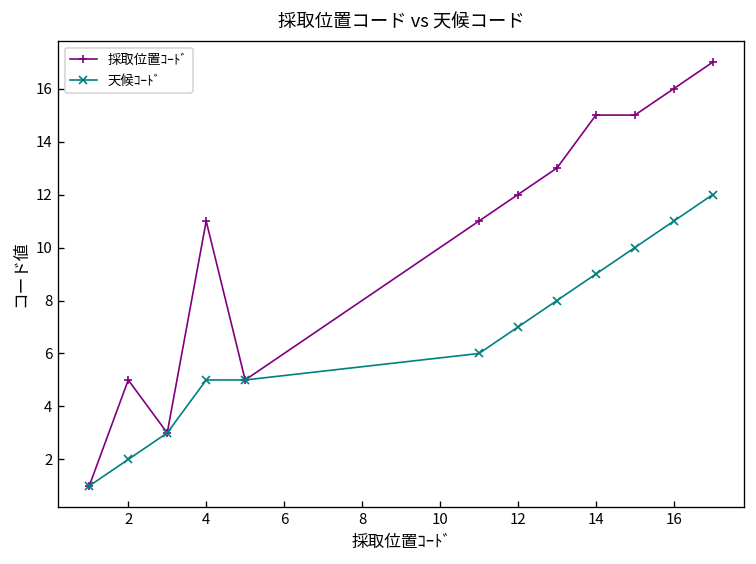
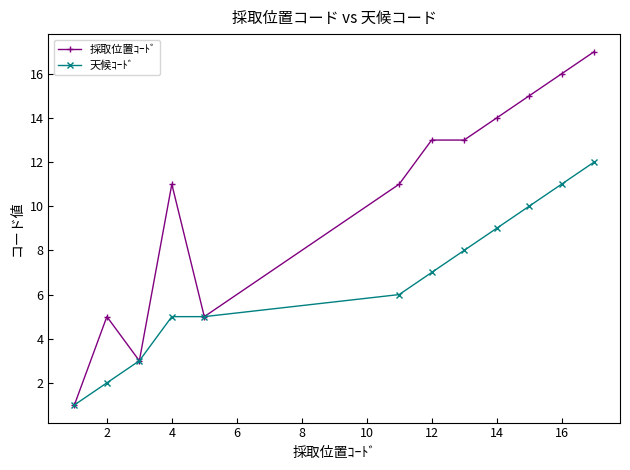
  {
    "採取位置ｺｰﾄﾞ": {
      "2": 5,
      "4": 11,
-     "12": 12,
-     "14": 15,
+     "12": 13,
+     "14": 14,
      "16": 16
    },
    "天候ｺｰﾄﾞ": {
      "2": 2,
      "4": 5,
      "12": 7,
      "14": 9,
      "16": 11
    }
  }
